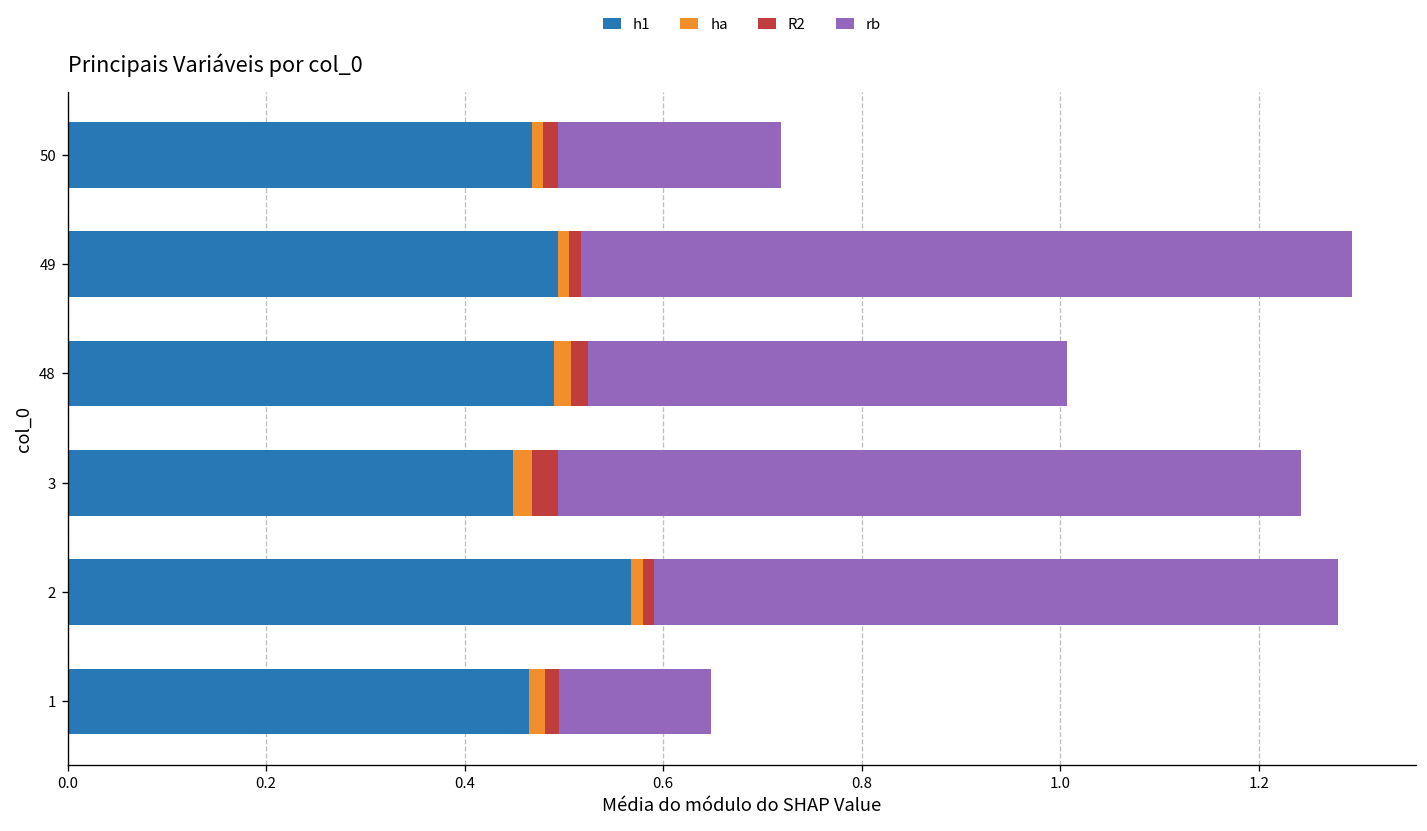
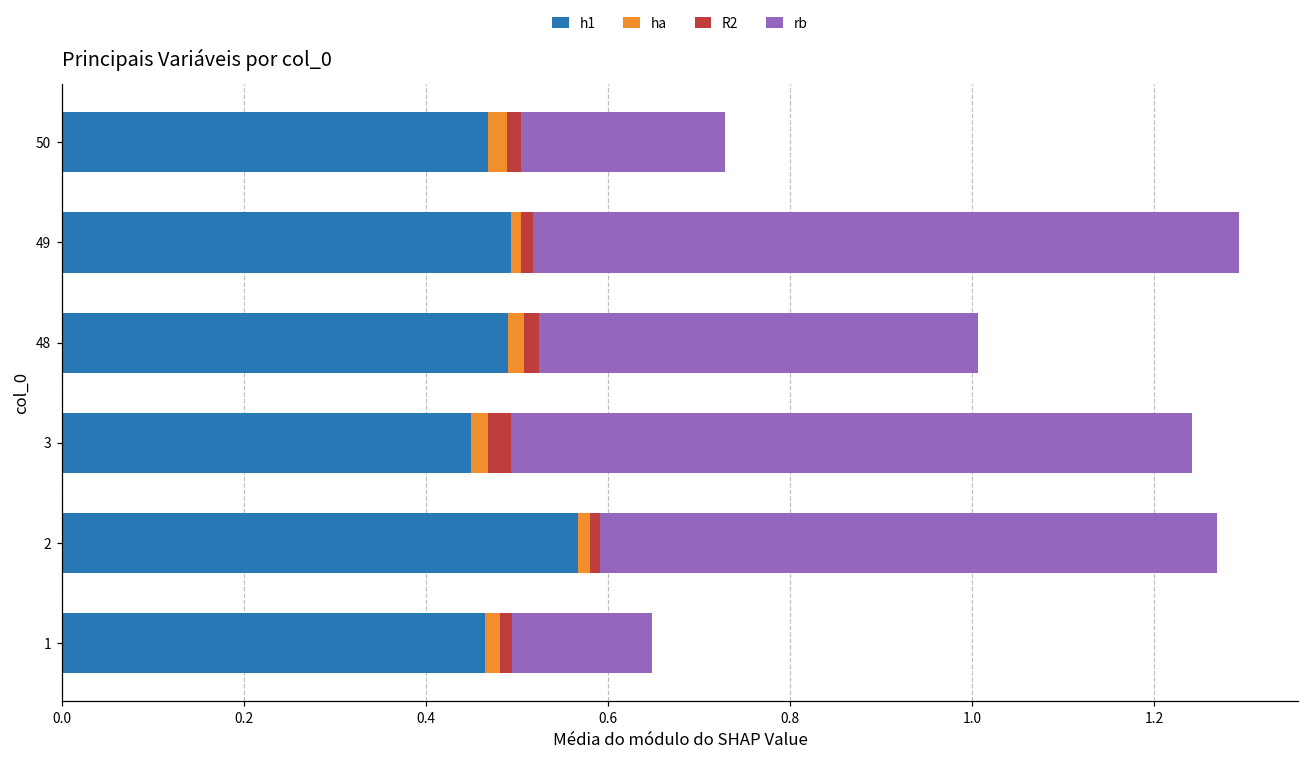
  {
    "h1": {
      "50": 0.47,
      "49": 0.49,
      "48": 0.49,
      "3": 0.45,
      "2": 0.57,
      "1": 0.47
    },
    "ha": {
-     "50": 0.01,
+     "50": 0.02,
      "49": 0.01,
      "48": 0.02,
      "3": 0.02,
      "2": 0.01,
      "1": 0.02
    },
    "R2": {
      "50": 0.01,
      "49": 0.01,
      "48": 0.02,
      "3": 0.03,
      "2": 0.01,
      "1": 0.01
    },
    "rb": {
      "50": 0.22,
      "49": 0.78,
      "48": 0.48,
      "3": 0.75,
-     "2": 0.69,
+     "2": 0.68,
      "1": 0.15
    }
  }
